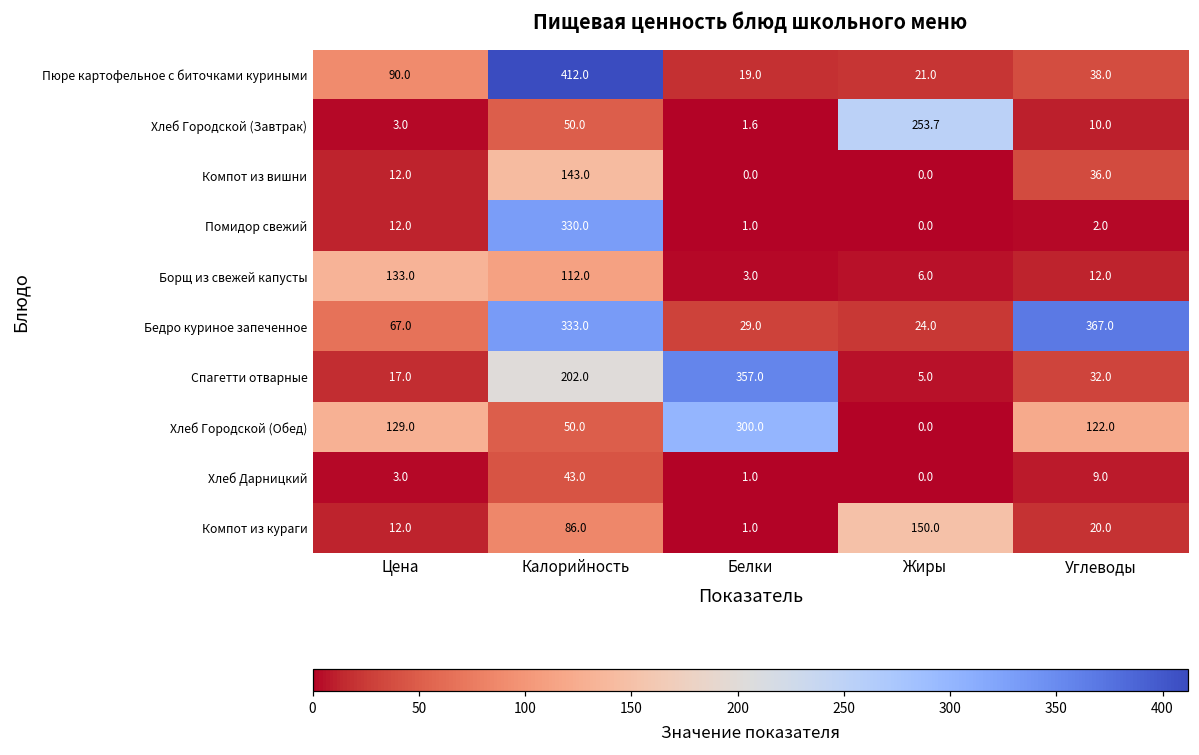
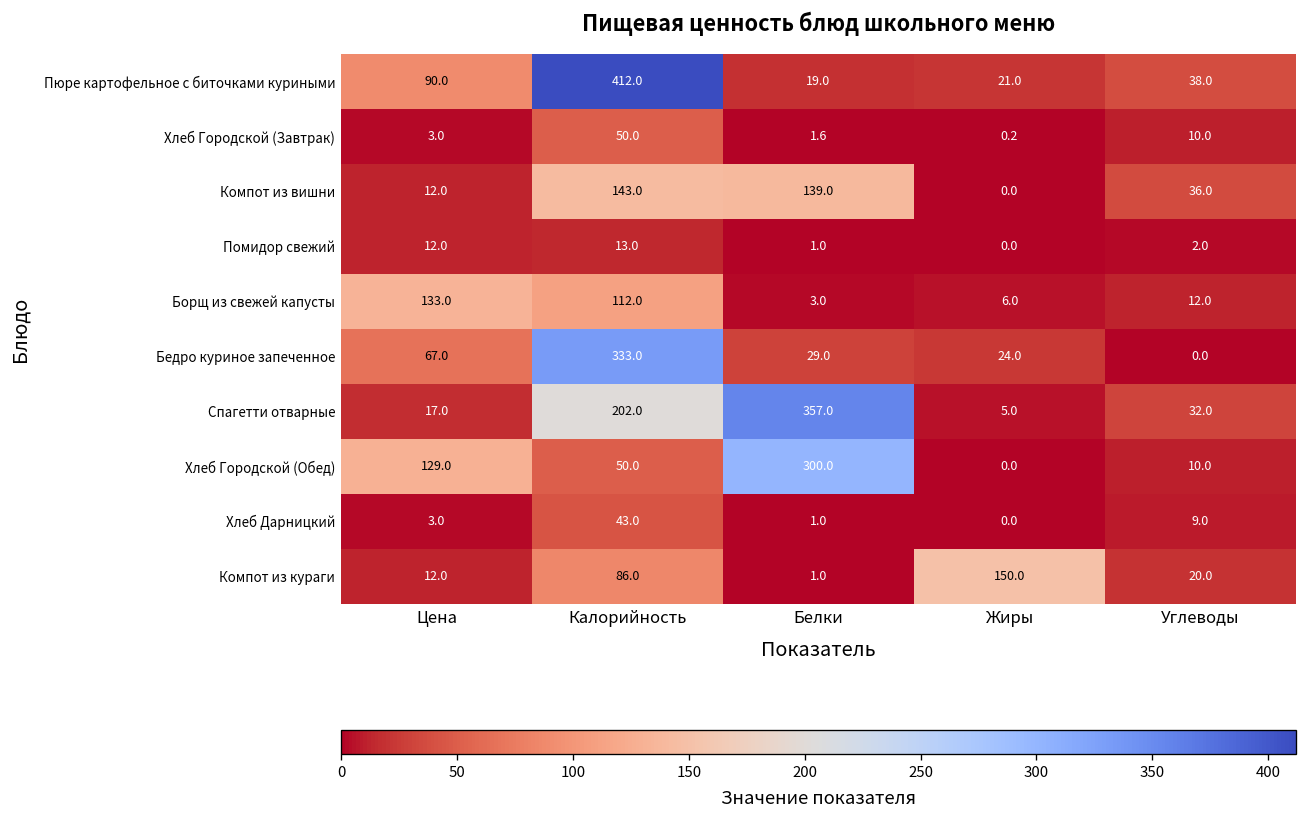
  {
    "Пюре картофельное с биточками куриными": {
      "Цена": 90.0,
      "Калорийность": 412.0,
      "Белки": 19.0,
      "Жиры": 21.0,
      "Углеводы": 38.0
    },
    "Хлеб Городской (Завтрак)": {
      "Цена": 3.0,
      "Калорийность": 50.0,
      "Белки": 1.6,
-     "Жиры": 253.7,
+     "Жиры": 0.2,
      "Углеводы": 10.0
    },
    "Компот из вишни": {
      "Цена": 12.0,
      "Калорийность": 143.0,
-     "Белки": 0.0,
+     "Белки": 139.0,
      "Жиры": 0.0,
      "Углеводы": 36.0
    },
    "Помидор свежий": {
      "Цена": 12.0,
-     "Калорийность": 330.0,
+     "Калорийность": 13.0,
      "Белки": 1.0,
      "Жиры": 0.0,
      "Углеводы": 2.0
    },
    "Борщ из свежей капусты": {
      "Цена": 133.0,
      "Калорийность": 112.0,
      "Белки": 3.0,
      "Жиры": 6.0,
      "Углеводы": 12.0
    },
    "Бедро куриное запеченное": {
      "Цена": 67.0,
      "Калорийность": 333.0,
      "Белки": 29.0,
      "Жиры": 24.0,
-     "Углеводы": 367.0
+     "Углеводы": 0.0
    },
    "Спагетти отварные": {
      "Цена": 17.0,
      "Калорийность": 202.0,
      "Белки": 357.0,
      "Жиры": 5.0,
      "Углеводы": 32.0
    },
    "Хлеб Городской (Обед)": {
      "Цена": 129.0,
      "Калорийность": 50.0,
      "Белки": 300.0,
      "Жиры": 0.0,
-     "Углеводы": 122.0
+     "Углеводы": 10.0
    },
    "Хлеб Дарницкий": {
      "Цена": 3.0,
      "Калорийность": 43.0,
      "Белки": 1.0,
      "Жиры": 0.0,
      "Углеводы": 9.0
    },
    "Компот из кураги": {
      "Цена": 12.0,
      "Калорийность": 86.0,
      "Белки": 1.0,
      "Жиры": 150.0,
      "Углеводы": 20.0
    }
  }
